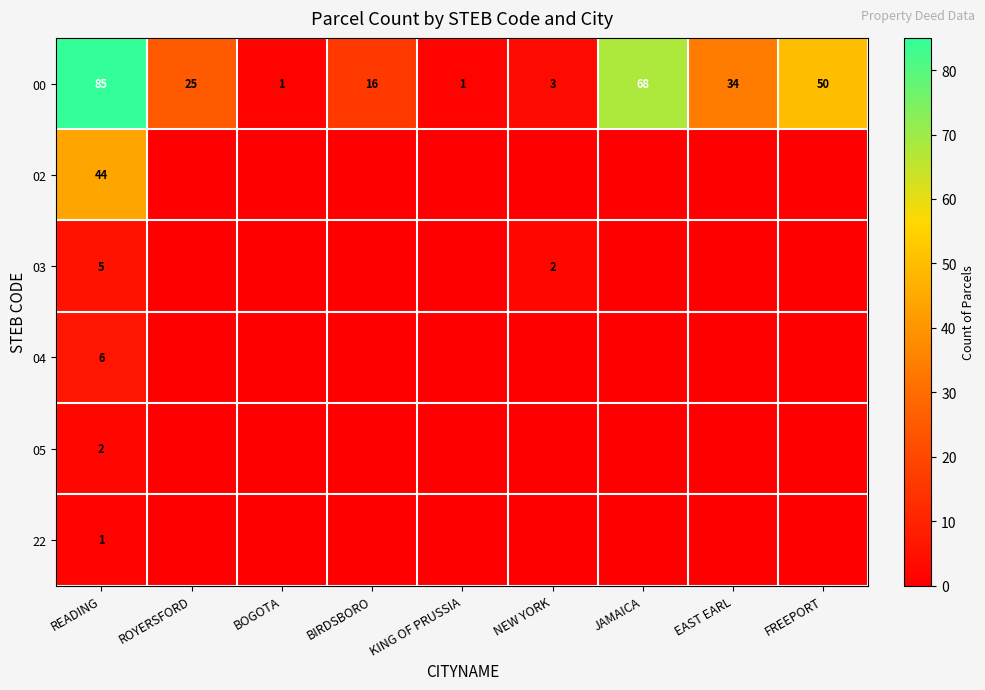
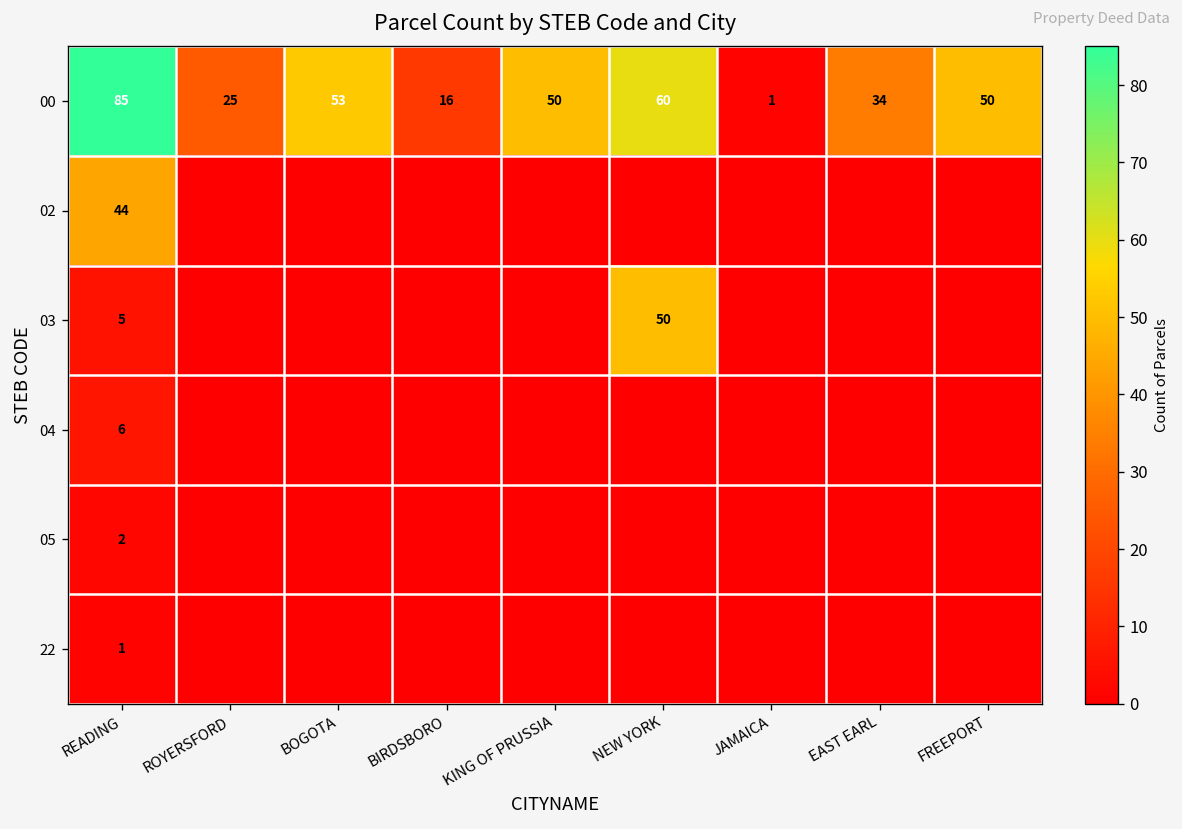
  {
    "00": {
      "READING": 85,
      "ROYERSFORD": 25,
-     "BOGOTA": 1,
+     "BOGOTA": 53,
      "BIRDSBORO": 16,
-     "KING OF PRUSSIA": 1,
-     "NEW YORK": 3,
-     "JAMAICA": 68,
+     "KING OF PRUSSIA": 50,
+     "NEW YORK": 60,
+     "JAMAICA": 1,
      "EAST EARL": 34,
      "FREEPORT": 50
    },
    "02": {
      "READING": 44
    },
    "03": {
      "READING": 5,
-     "NEW YORK": 2
+     "NEW YORK": 50
    },
    "04": {
      "READING": 6
    },
    "05": {
      "READING": 2
    },
    "22": {
      "READING": 1
    }
  }
